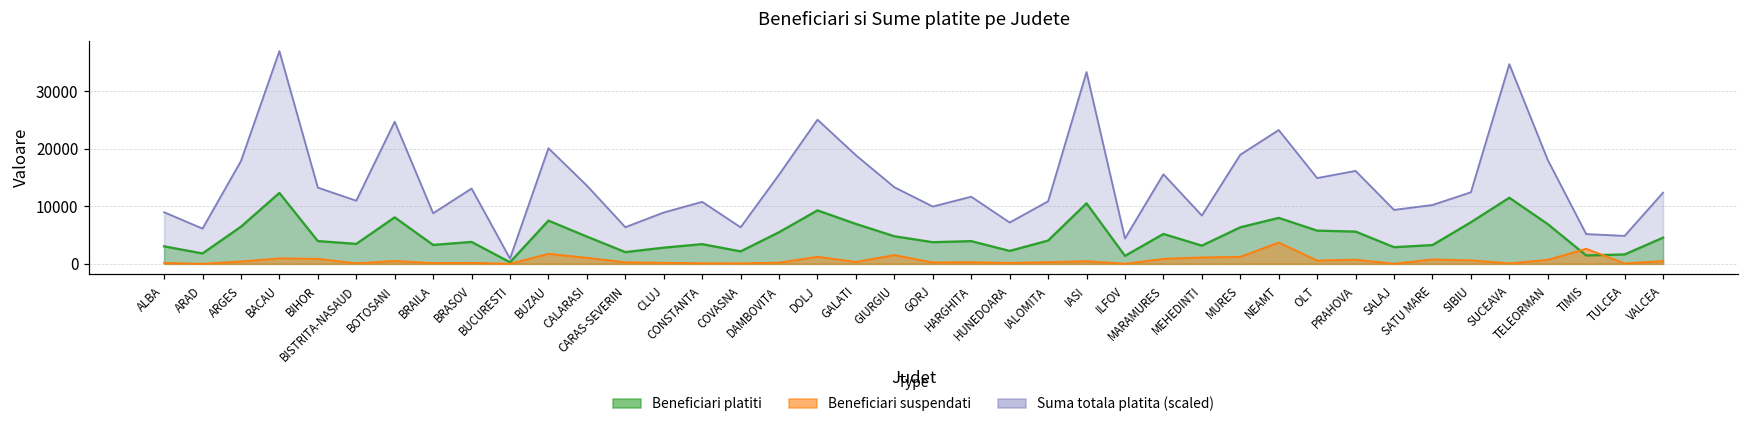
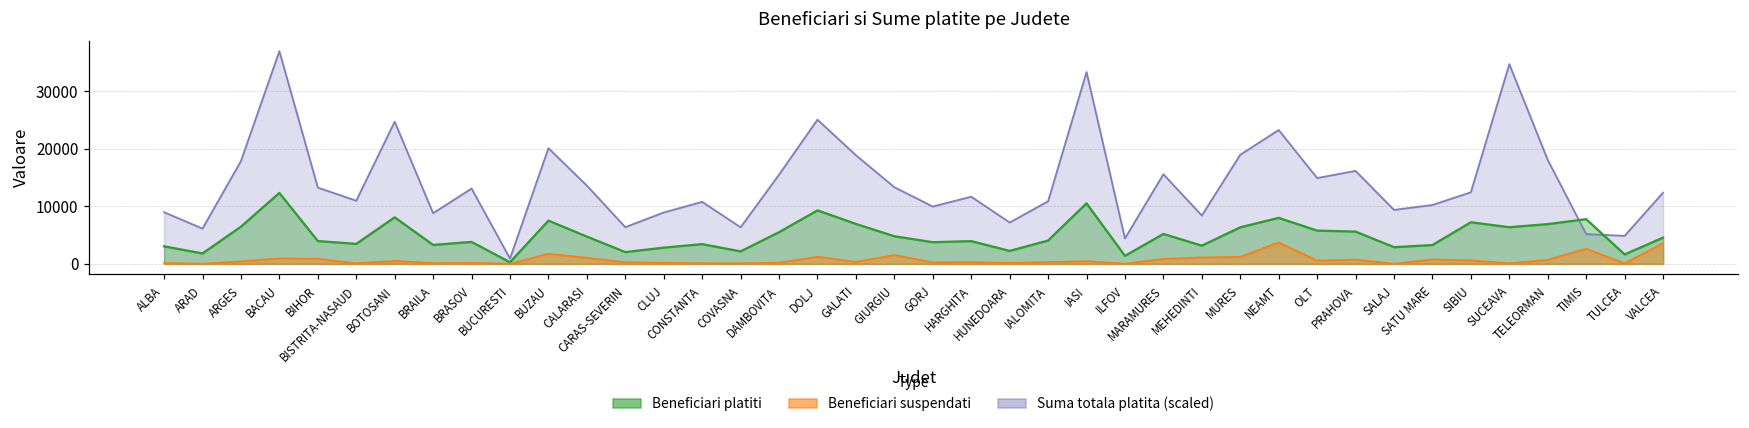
  {
    "Beneficiari platiti": {
      "ALBA": 3000,
      "ARAD": 2000,
      "ARGES": 6000,
      "BACAU": 12000,
      "BIHOR": 4000,
      "BISTRITA-NASAUD": 3000,
      "BOTOSANI": 8000,
      "BRAILA": 3000,
      "BRASOV": 4000,
      "BUZAU": 8000,
      "CALARASI": 5000,
      "CARAS-SEVERIN": 2000,
      "CLUJ": 3000,
      "CONSTANTA": 3000,
      "COVASNA": 2000,
      "DAMBOVITA": 5000,
      "DOLJ": 9000,
      "GALATI": 7000,
      "GIURGIU": 5000,
      "GORJ": 4000,
      "HARGHITA": 4000,
      "HUNEDOARA": 2000,
      "IALOMITA": 4000,
      "IASI": 11000,
      "ILFOV": 1000,
      "MARAMURES": 5000,
      "MEHEDINTI": 3000,
      "MURES": 6000,
      "NEAMT": 8000,
      "OLT": 6000,
      "PRAHOVA": 6000,
      "SALAJ": 3000,
      "SATU MARE": 3000,
      "SIBIU": 7000,
-     "SUCEAVA": 11000,
+     "SUCEAVA": 6000,
      "TELEORMAN": 7000,
-     "TIMIS": 1000,
+     "TIMIS": 8000,
      "TULCEA": 2000,
      "VALCEA": 5000
    },
    "Beneficiari suspendati": {
      "ALBA": 0,
      "ARAD": 0,
      "ARGES": 0,
      "BACAU": 1000,
      "BIHOR": 1000,
      "BISTRITA-NASAUD": 0,
      "BOTOSANI": 1000,
      "BRAILA": 0,
      "BRASOV": 0,
      "BUZAU": 2000,
      "CALARASI": 1000,
      "CARAS-SEVERIN": 0,
      "CLUJ": 0,
      "CONSTANTA": 0,
      "COVASNA": 0,
      "DAMBOVITA": 0,
      "DOLJ": 1000,
      "GALATI": 0,
      "GIURGIU": 2000,
      "GORJ": 0,
      "HARGHITA": 0,
      "HUNEDOARA": 0,
      "IALOMITA": 0,
      "IASI": 0,
      "ILFOV": 0,
      "MARAMURES": 1000,
      "MEHEDINTI": 1000,
      "MURES": 1000,
      "NEAMT": 4000,
      "OLT": 1000,
      "PRAHOVA": 1000,
      "SALAJ": 0,
      "SATU MARE": 1000,
      "SIBIU": 1000,
      "SUCEAVA": 0,
      "TELEORMAN": 1000,
      "TIMIS": 3000,
      "TULCEA": 0,
-     "VALCEA": 0
+     "VALCEA": 4000
    }
  }
